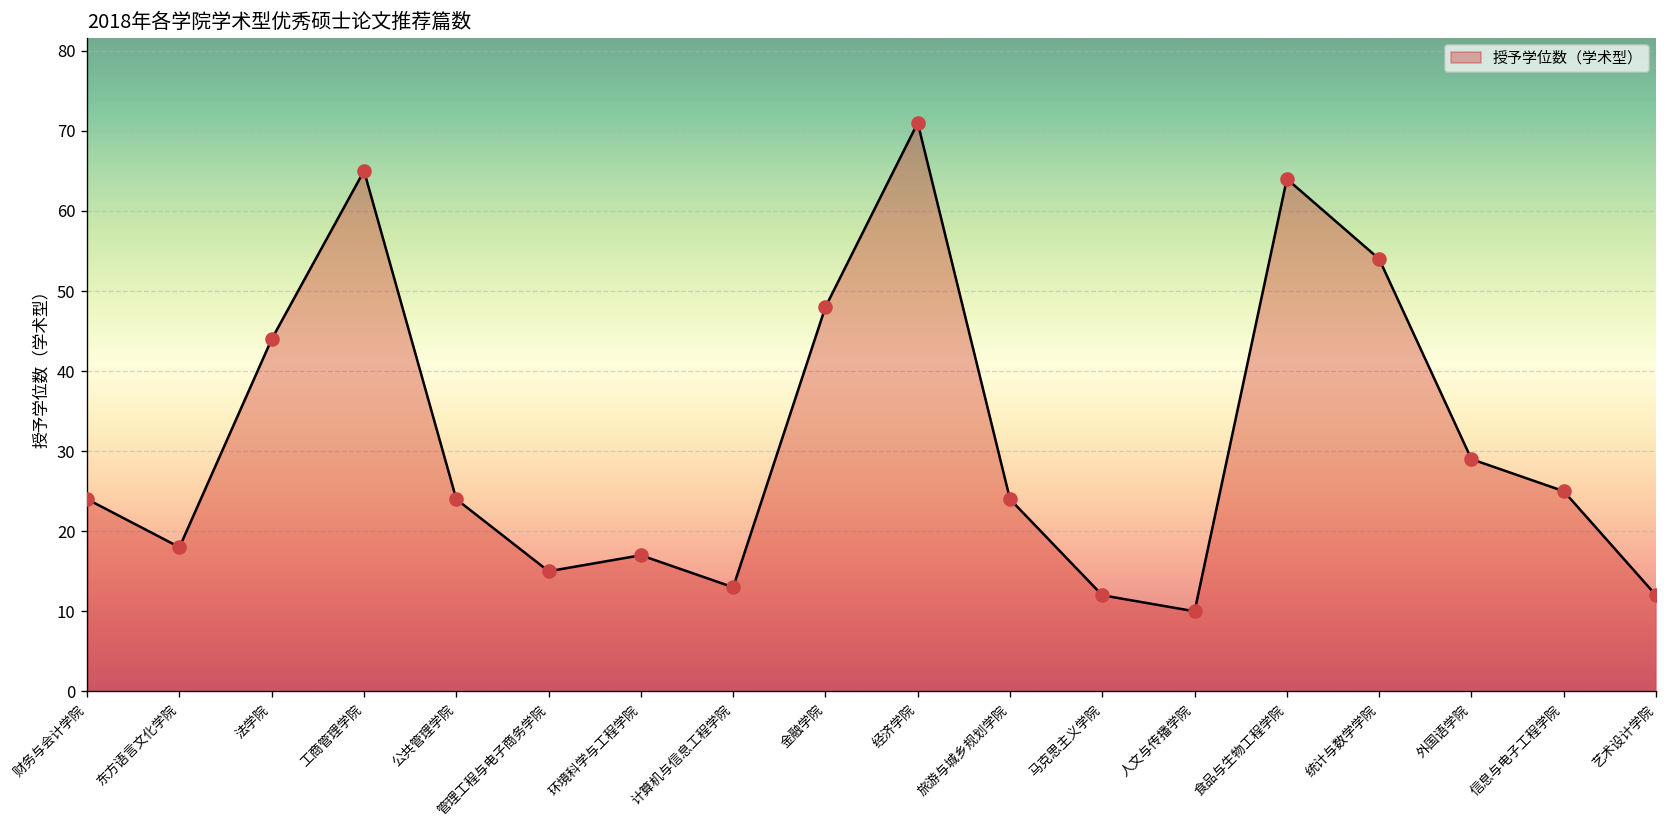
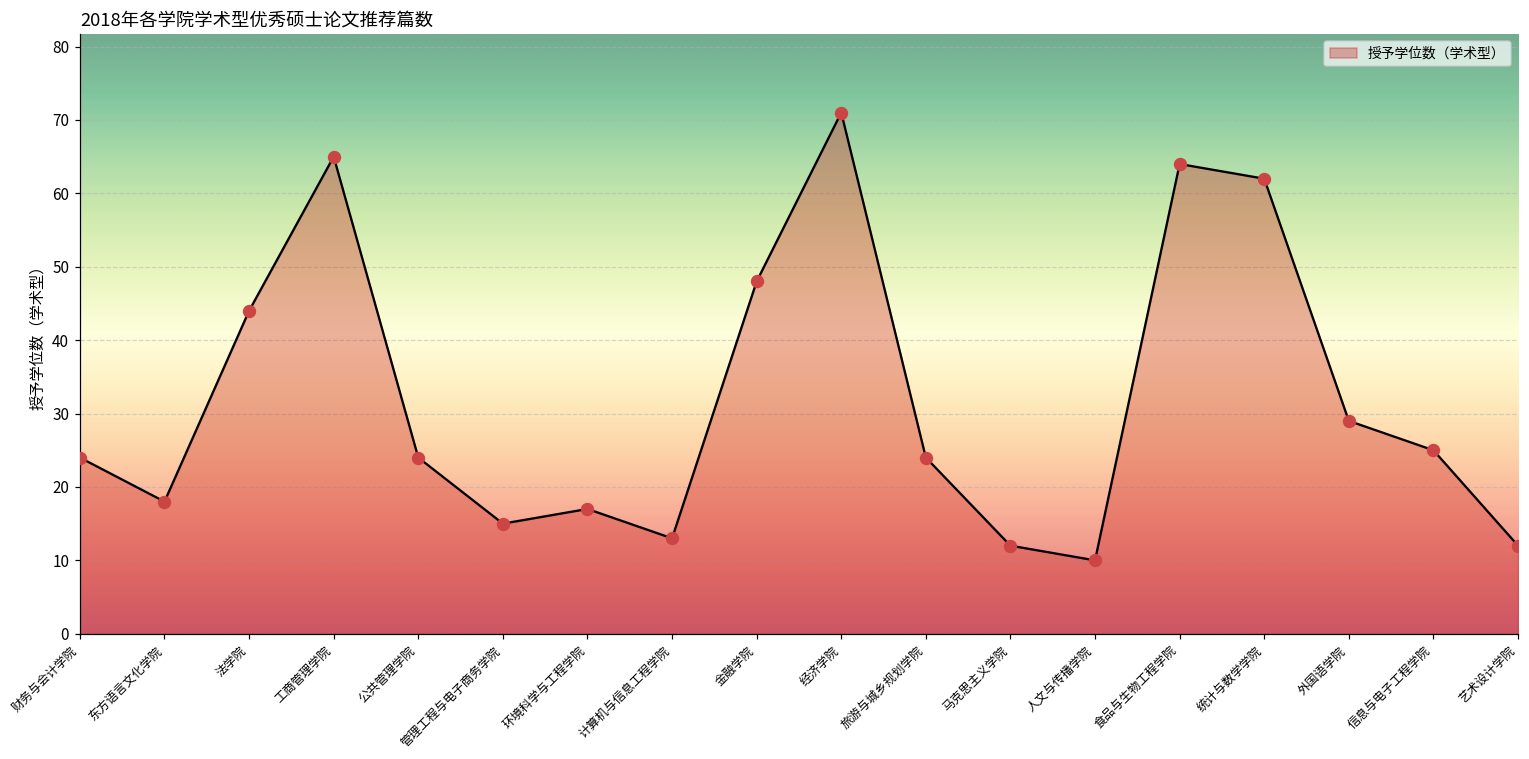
  {
    "财务与会计学院": 24,
    "东方语言文化学院": 18,
    "法学院": 44,
    "工商管理学院": 65,
    "公共管理学院": 24,
    "管理工程与电子商务学院": 15,
    "环境科学与工程学院": 17,
    "计算机与信息工程学院": 13,
    "金融学院": 48,
    "经济学院": 71,
    "旅游与城乡规划学院": 24,
    "马克思主义学院": 12,
    "人文与传播学院": 10,
    "食品与生物工程学院": 64,
-   "统计与数学学院": 54,
+   "统计与数学学院": 62,
    "外国语学院": 29,
    "信息与电子工程学院": 25,
    "艺术设计学院": 12
  }
